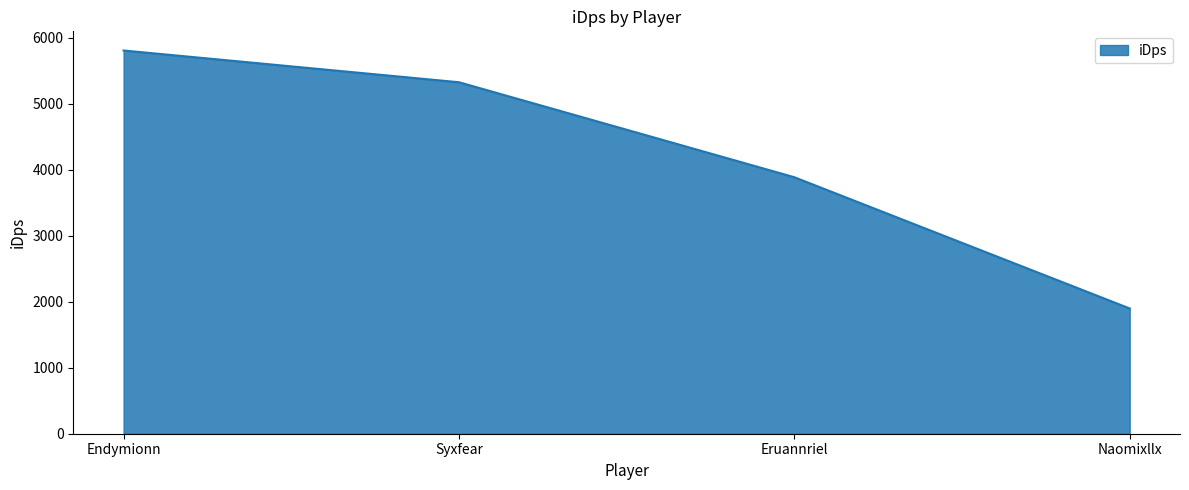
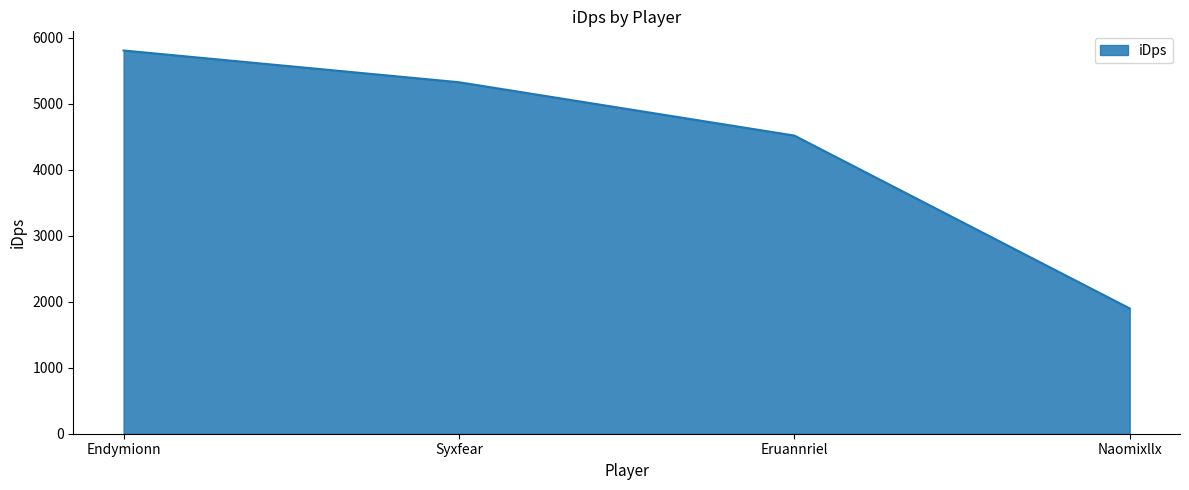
  {
    "Endymionn": 5800,
    "Syxfear": 5300,
-   "Eruannriel": 3900,
+   "Eruannriel": 4500,
    "Naomixllx": 1900
  }
